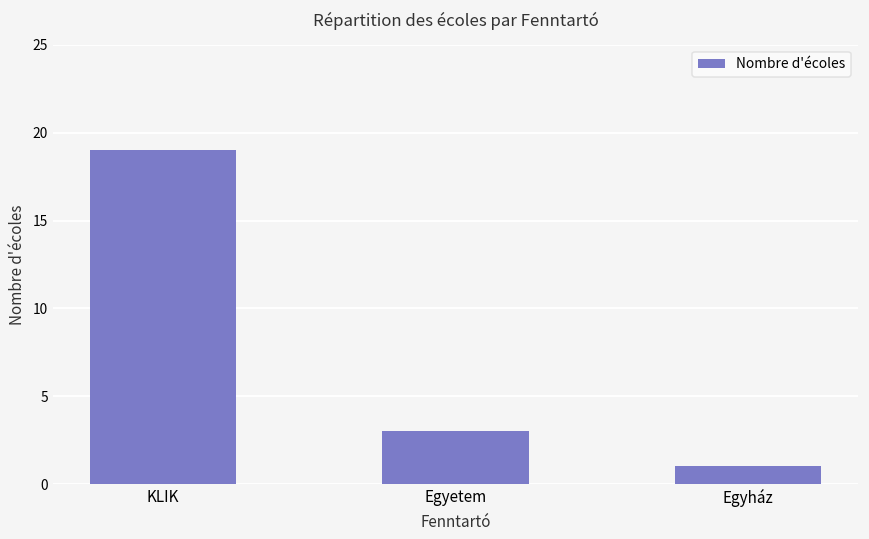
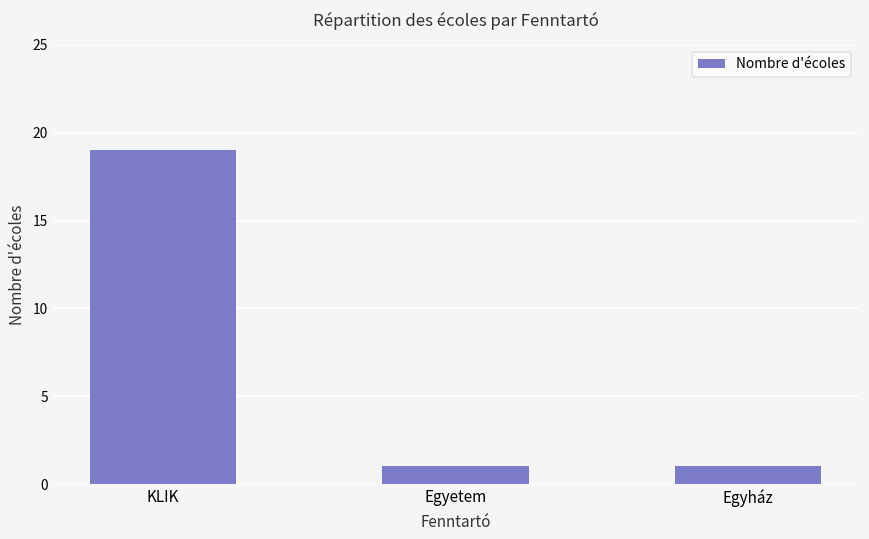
  {
    "KLIK": 19,
-   "Egyetem": 3,
+   "Egyetem": 1,
    "Egyház": 1
  }
